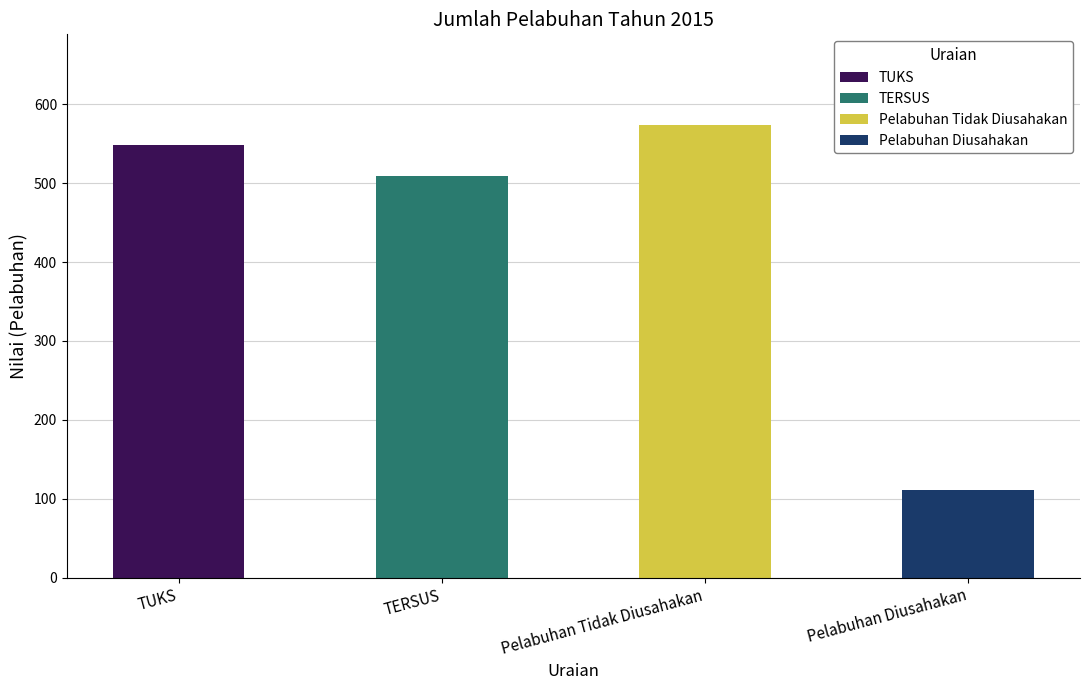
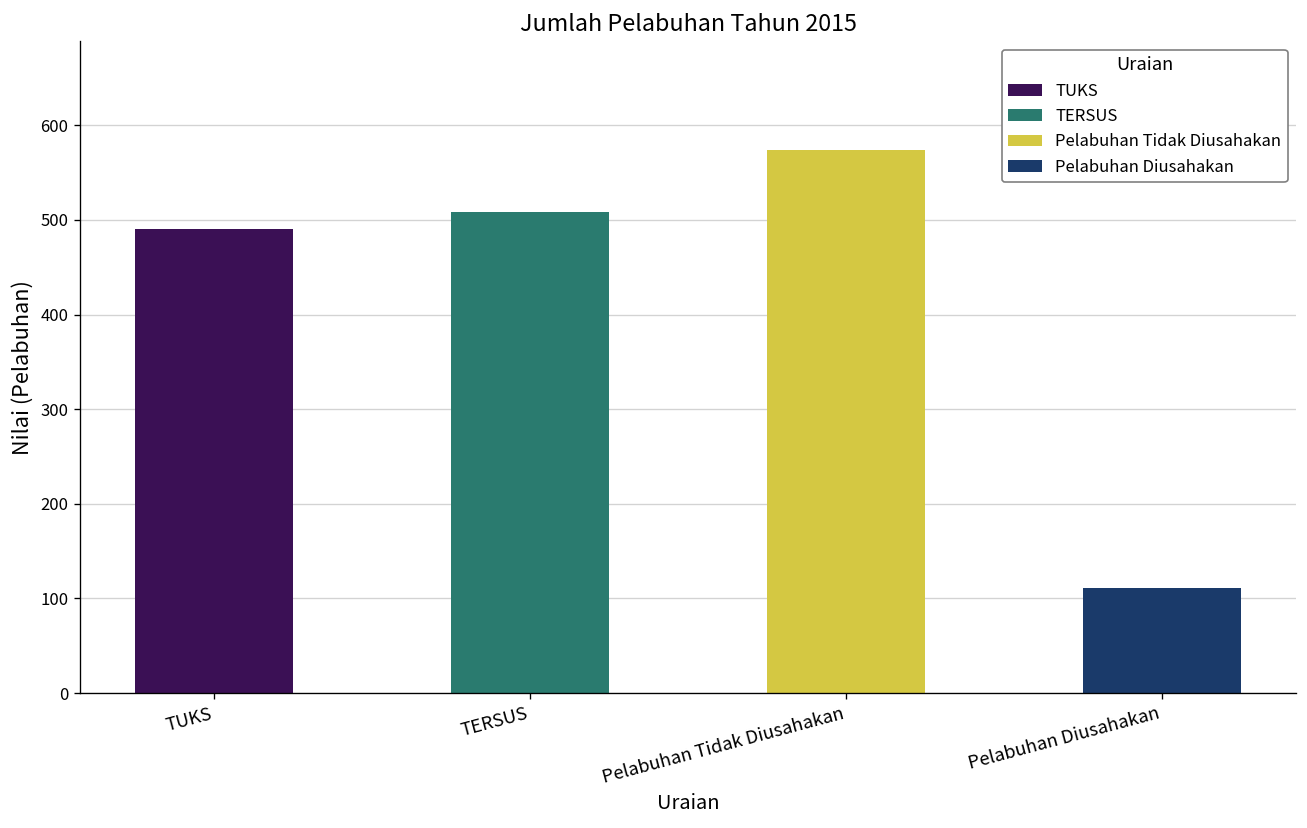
  {
-   "TUKS": 550,
+   "TUKS": 490,
    "TERSUS": 510,
    "Pelabuhan Tidak Diusahakan": 570,
    "Pelabuhan Diusahakan": 110
  }
